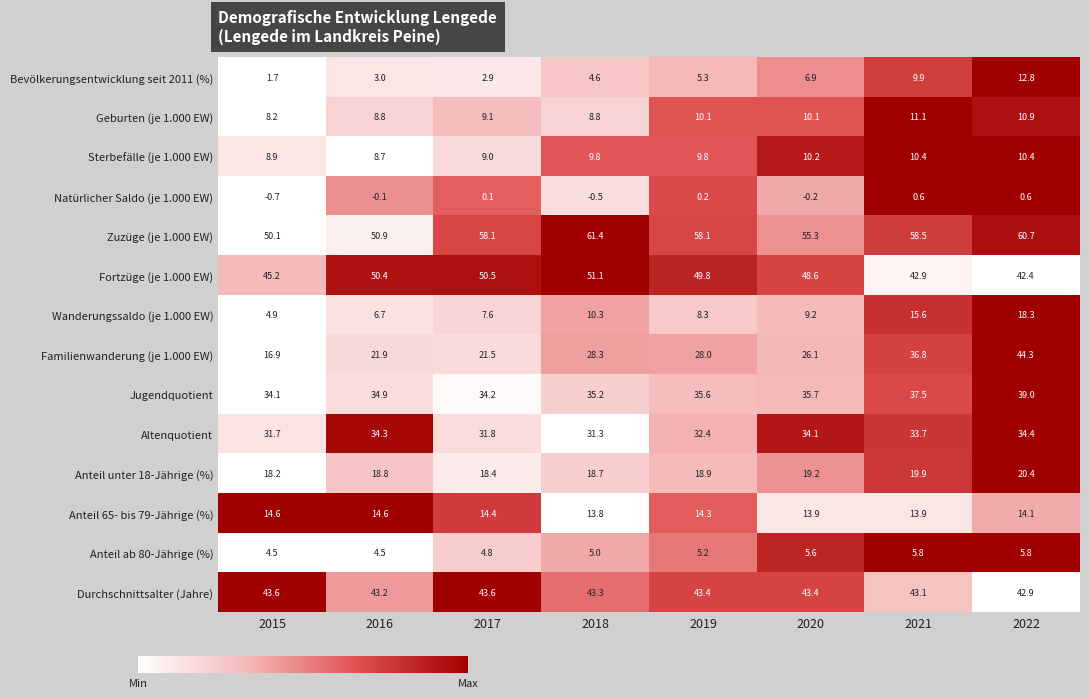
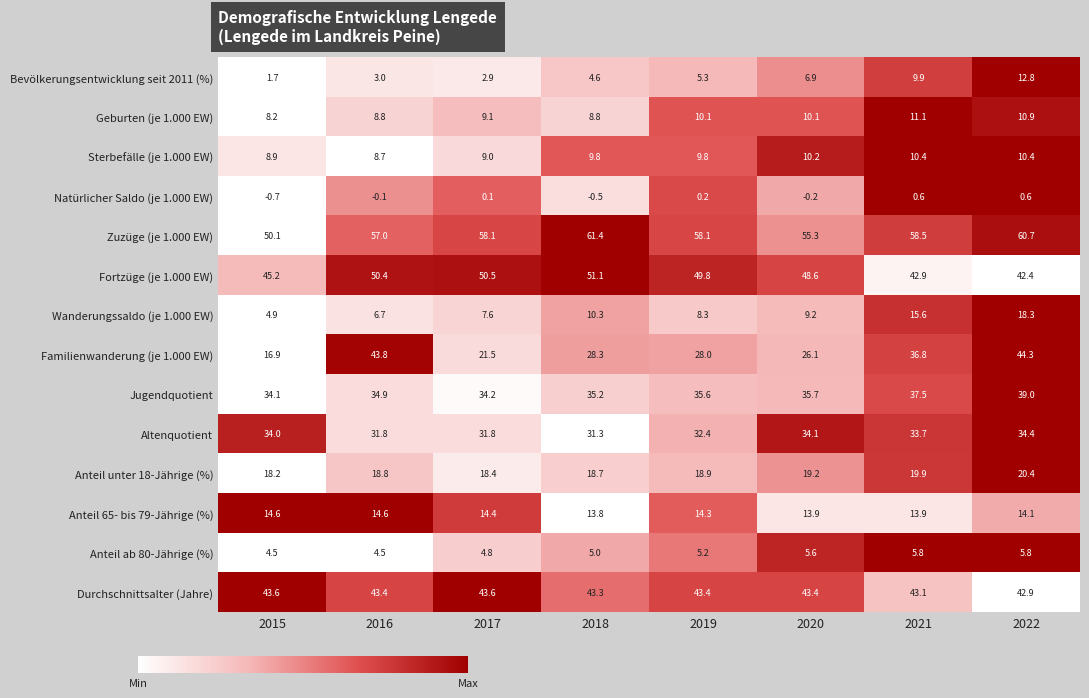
  {
    "Bevölkerungsentwicklung seit 2011 (%)": {
      "2015": 1.7,
      "2016": 3.0,
      "2017": 2.9,
      "2018": 4.6,
      "2019": 5.3,
      "2020": 6.9,
      "2021": 9.9,
      "2022": 12.8
    },
    "Geburten (je 1.000 EW)": {
      "2015": 8.2,
      "2016": 8.8,
      "2017": 9.1,
      "2018": 8.8,
      "2019": 10.1,
      "2020": 10.1,
      "2021": 11.1,
      "2022": 10.9
    },
    "Sterbefälle (je 1.000 EW)": {
      "2015": 8.9,
      "2016": 8.7,
      "2017": 9.0,
      "2018": 9.8,
      "2019": 9.8,
      "2020": 10.2,
      "2021": 10.4,
      "2022": 10.4
    },
    "Natürlicher Saldo (je 1.000 EW)": {
      "2015": -0.7,
      "2016": -0.1,
      "2017": 0.1,
      "2018": -0.5,
      "2019": 0.2,
      "2020": -0.2,
      "2021": 0.6,
      "2022": 0.6
    },
    "Zuzüge (je 1.000 EW)": {
      "2015": 50.1,
-     "2016": 50.9,
+     "2016": 57.0,
      "2017": 58.1,
      "2018": 61.4,
      "2019": 58.1,
      "2020": 55.3,
      "2021": 58.5,
      "2022": 60.7
    },
    "Fortzüge (je 1.000 EW)": {
      "2015": 45.2,
      "2016": 50.4,
      "2017": 50.5,
      "2018": 51.1,
      "2019": 49.8,
      "2020": 48.6,
      "2021": 42.9,
      "2022": 42.4
    },
    "Wanderungssaldo (je 1.000 EW)": {
      "2015": 4.9,
      "2016": 6.7,
      "2017": 7.6,
      "2018": 10.3,
      "2019": 8.3,
      "2020": 9.2,
      "2021": 15.6,
      "2022": 18.3
    },
    "Familienwanderung (je 1.000 EW)": {
      "2015": 16.9,
-     "2016": 21.9,
+     "2016": 43.8,
      "2017": 21.5,
      "2018": 28.3,
      "2019": 28.0,
      "2020": 26.1,
      "2021": 36.8,
      "2022": 44.3
    },
    "Jugendquotient": {
      "2015": 34.1,
      "2016": 34.9,
      "2017": 34.2,
      "2018": 35.2,
      "2019": 35.6,
      "2020": 35.7,
      "2021": 37.5,
      "2022": 39.0
    },
    "Altenquotient": {
-     "2015": 31.7,
-     "2016": 34.3,
+     "2015": 34.0,
+     "2016": 31.8,
      "2017": 31.8,
      "2018": 31.3,
      "2019": 32.4,
      "2020": 34.1,
      "2021": 33.7,
      "2022": 34.4
    },
    "Anteil unter 18-Jährige (%)": {
      "2015": 18.2,
      "2016": 18.8,
      "2017": 18.4,
      "2018": 18.7,
      "2019": 18.9,
      "2020": 19.2,
      "2021": 19.9,
      "2022": 20.4
    },
    "Anteil 65- bis 79-Jährige (%)": {
      "2015": 14.6,
      "2016": 14.6,
      "2017": 14.4,
      "2018": 13.8,
      "2019": 14.3,
      "2020": 13.9,
      "2021": 13.9,
      "2022": 14.1
    },
    "Anteil ab 80-Jährige (%)": {
      "2015": 4.5,
      "2016": 4.5,
      "2017": 4.8,
      "2018": 5.0,
      "2019": 5.2,
      "2020": 5.6,
      "2021": 5.8,
      "2022": 5.8
    },
    "Durchschnittsalter (Jahre)": {
      "2015": 43.6,
-     "2016": 43.2,
+     "2016": 43.4,
      "2017": 43.6,
      "2018": 43.3,
      "2019": 43.4,
      "2020": 43.4,
      "2021": 43.1,
      "2022": 42.9
    }
  }
